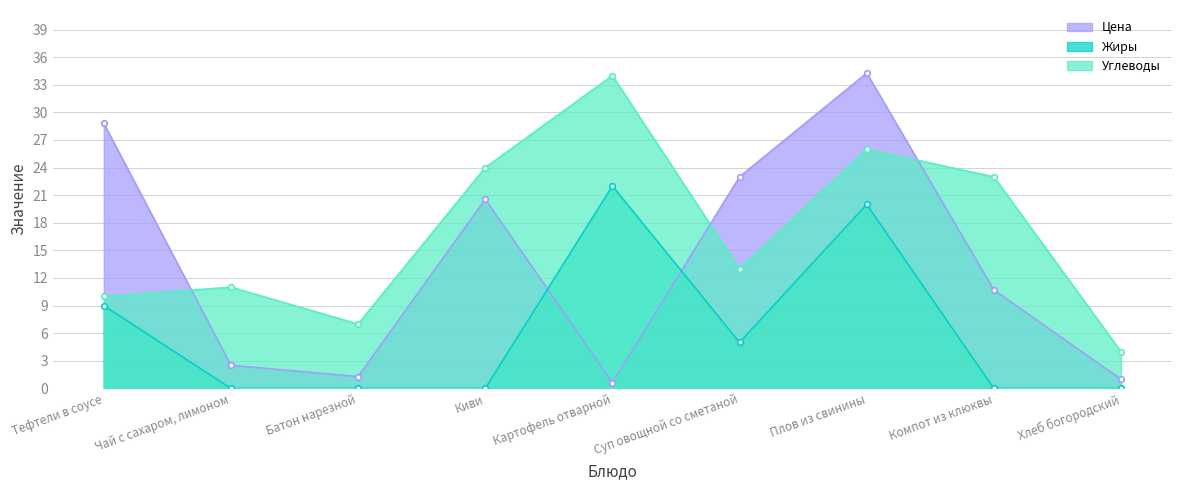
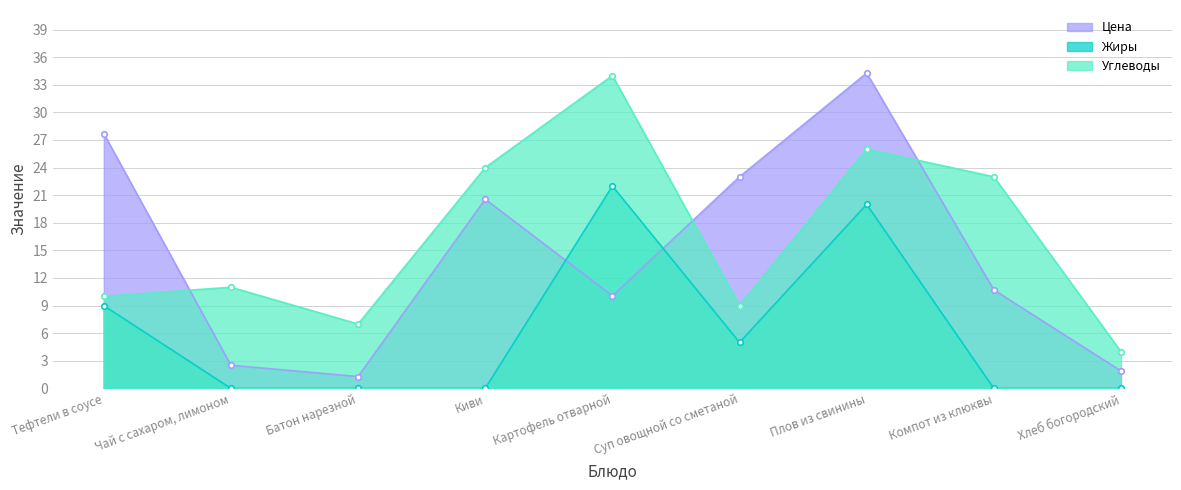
  {
    "Цена": {
-     "Тефтели в соусе": 29,
-     "Картофель отварной": 1,
-     "Хлеб богородский": 1
+     "Тефтели в соусе": 28,
+     "Картофель отварной": 10,
+     "Хлеб богородский": 2
    },
    "Углеводы": {
-     "Суп овощной со сметаной": 13
+     "Суп овощной со сметаной": 9
    }
  }
